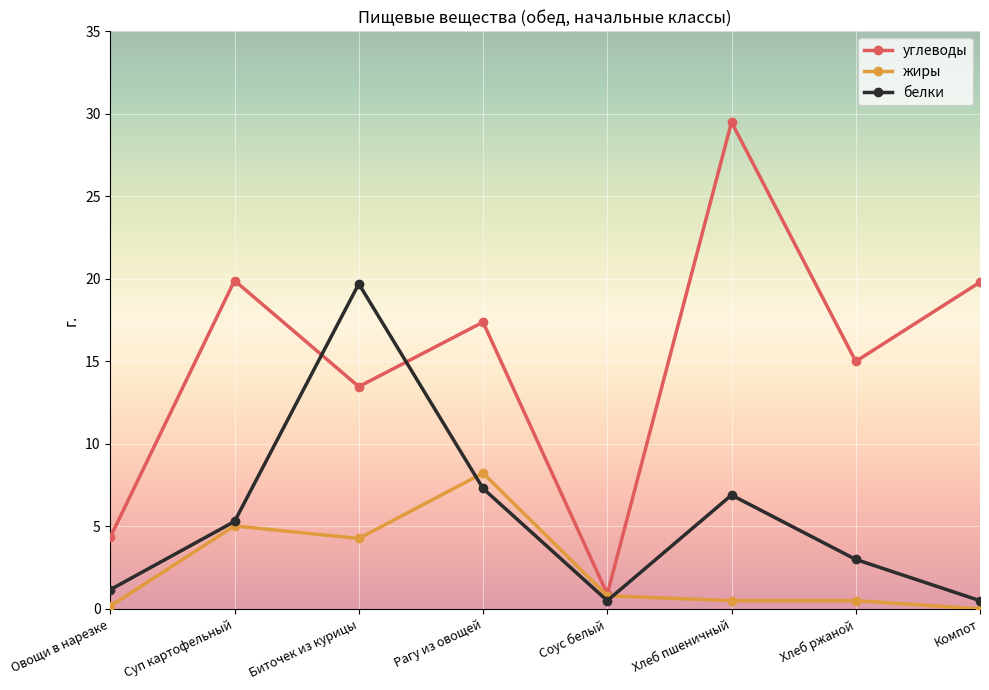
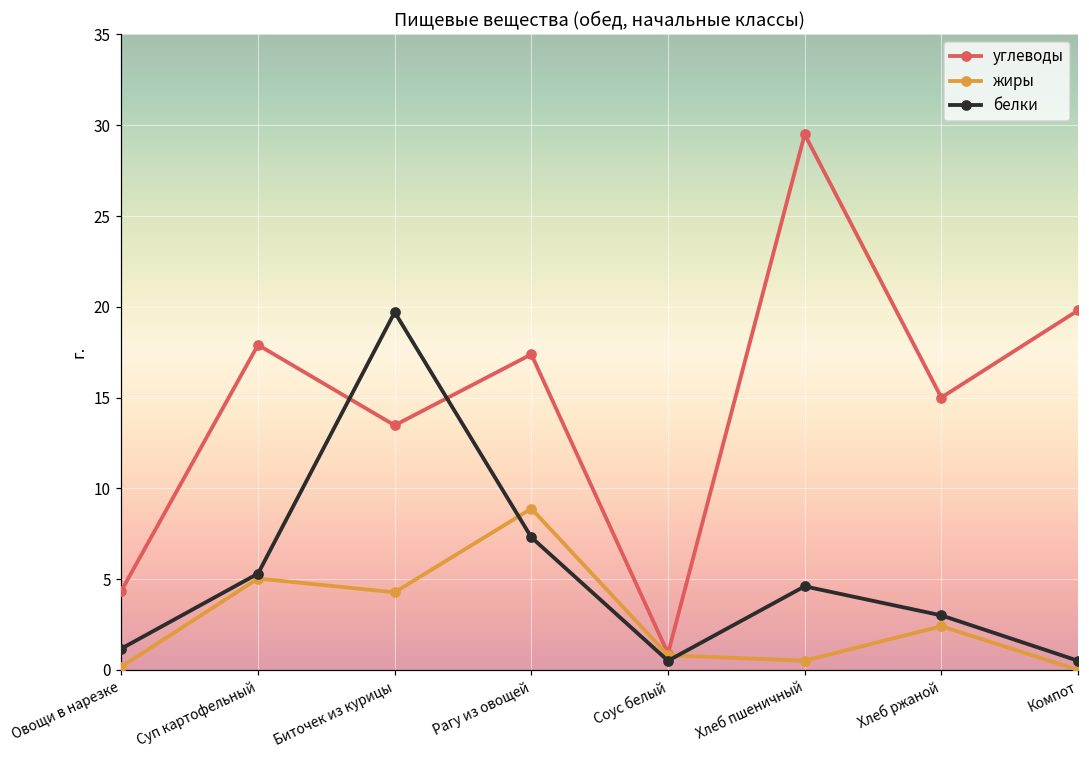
  {
    "углеводы": {
      "Овощи в нарезке": 4.4,
-     "Суп картофельный": 19.9,
+     "Суп картофельный": 17.9,
      "Биточек из курицы": 13.5,
      "Рагу из овощей": 17.4,
      "Хлеб пшеничный": 29.5,
      "Хлеб ржаной": 15.0,
      "Компот": 19.8
    },
    "жиры": {
      "Овощи в нарезке": 0.2,
      "Суп картофельный": 5.0,
      "Биточек из курицы": 4.3,
-     "Рагу из овощей": 8.2,
+     "Рагу из овощей": 8.9,
      "Хлеб пшеничный": 0.5,
-     "Хлеб ржаной": 0.5,
+     "Хлеб ржаной": 2.4,
      "Компот": 0.0
    },
    "белки": {
      "Овощи в нарезке": 1.2,
      "Суп картофельный": 5.3,
      "Биточек из курицы": 19.7,
      "Рагу из овощей": 7.3,
      "Соус белый": 0.5,
-     "Хлеб пшеничный": 6.9,
+     "Хлеб пшеничный": 4.6,
      "Хлеб ржаной": 3.0,
      "Компот": 0.5
    }
  }
